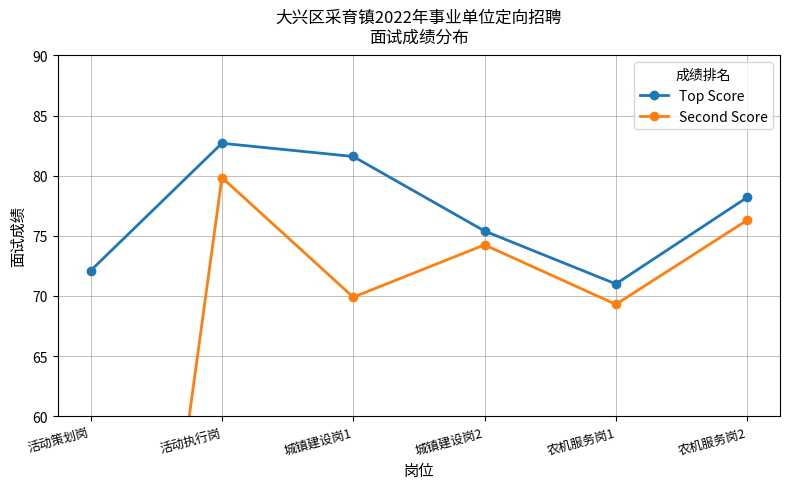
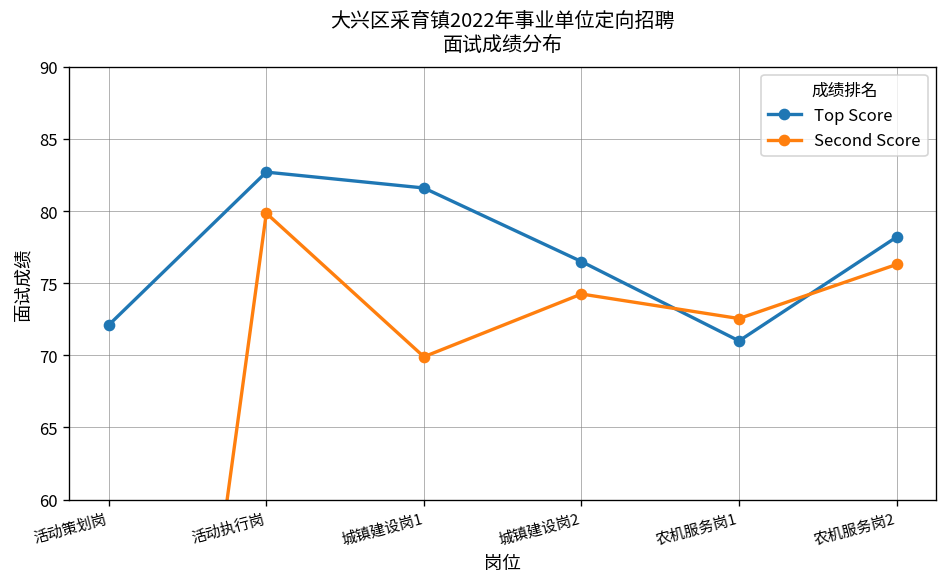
  {
    "Top Score": {
      "活动策划岗": 72.1,
      "活动执行岗": 82.7,
      "城镇建设岗1": 81.6,
-     "城镇建设岗2": 75.4,
+     "城镇建设岗2": 76.5,
      "农机服务岗1": 71.0,
      "农机服务岗2": 78.2
    },
    "Second Score": {
      "活动执行岗": 79.9,
      "城镇建设岗1": 69.9,
      "城镇建设岗2": 74.3,
-     "农机服务岗1": 69.3,
+     "农机服务岗1": 72.6,
      "农机服务岗2": 76.3
    }
  }
